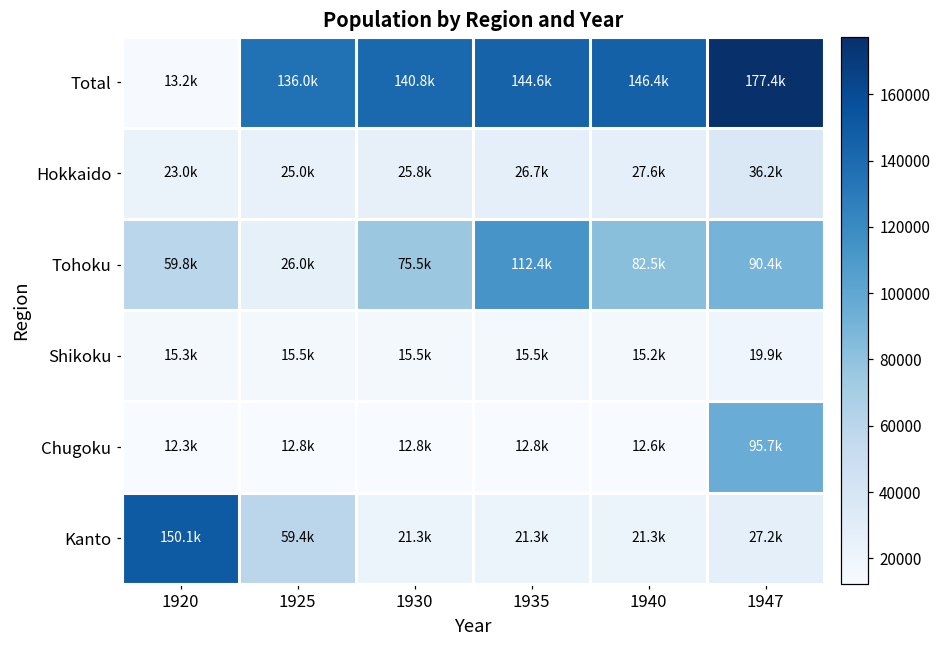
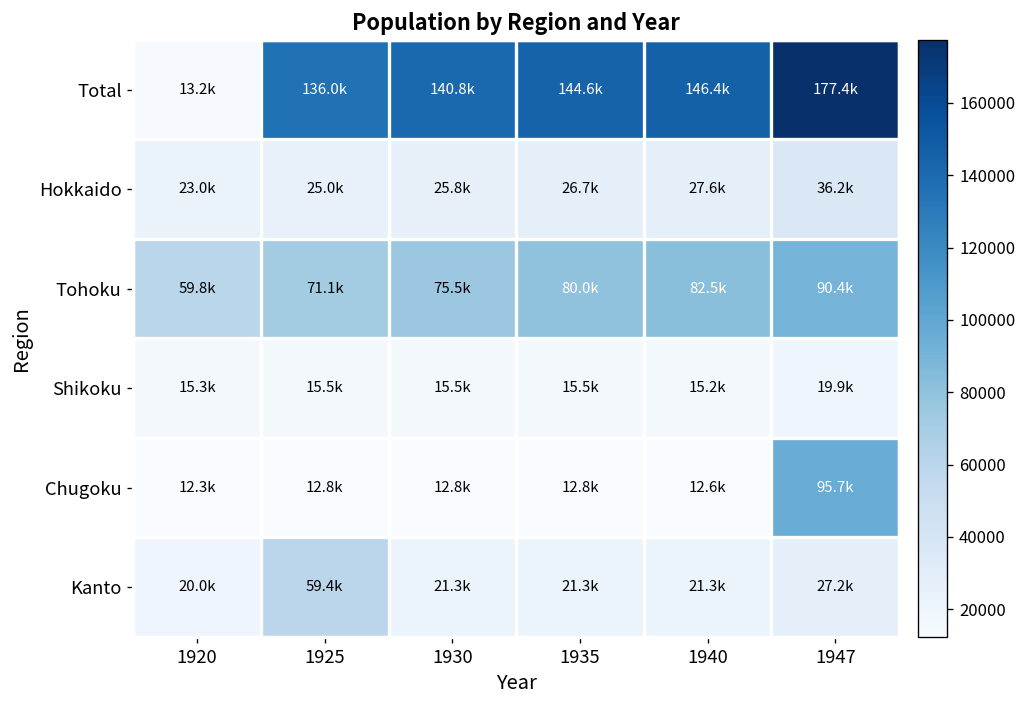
  {
    "Total": {
      "1920": "13.2k",
      "1925": "136.0k",
      "1930": "140.8k",
      "1935": "144.6k",
      "1940": "146.4k",
      "1947": "177.4k"
    },
    "Hokkaido": {
      "1920": "23.0k",
      "1925": "25.0k",
      "1930": "25.8k",
      "1935": "26.7k",
      "1940": "27.6k",
      "1947": "36.2k"
    },
    "Tohoku": {
      "1920": "59.8k",
-     "1925": "26.0k",
+     "1925": "71.1k",
      "1930": "75.5k",
-     "1935": "112.4k",
+     "1935": "80.0k",
      "1940": "82.5k",
      "1947": "90.4k"
    },
    "Shikoku": {
      "1920": "15.3k",
      "1925": "15.5k",
      "1930": "15.5k",
      "1935": "15.5k",
      "1940": "15.2k",
      "1947": "19.9k"
    },
    "Chugoku": {
      "1920": "12.3k",
      "1925": "12.8k",
      "1930": "12.8k",
      "1935": "12.8k",
      "1940": "12.6k",
      "1947": "95.7k"
    },
    "Kanto": {
-     "1920": "150.1k",
+     "1920": "20.0k",
      "1925": "59.4k",
      "1930": "21.3k",
      "1935": "21.3k",
      "1940": "21.3k",
      "1947": "27.2k"
    }
  }
